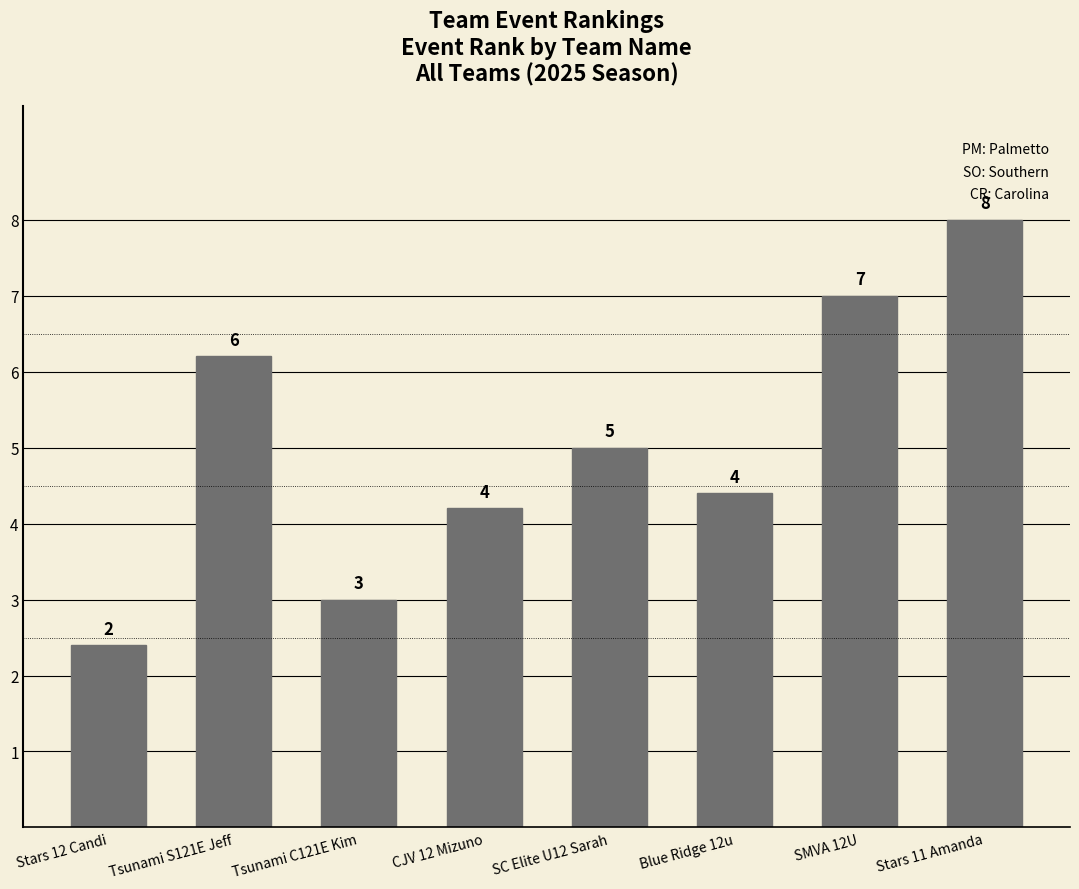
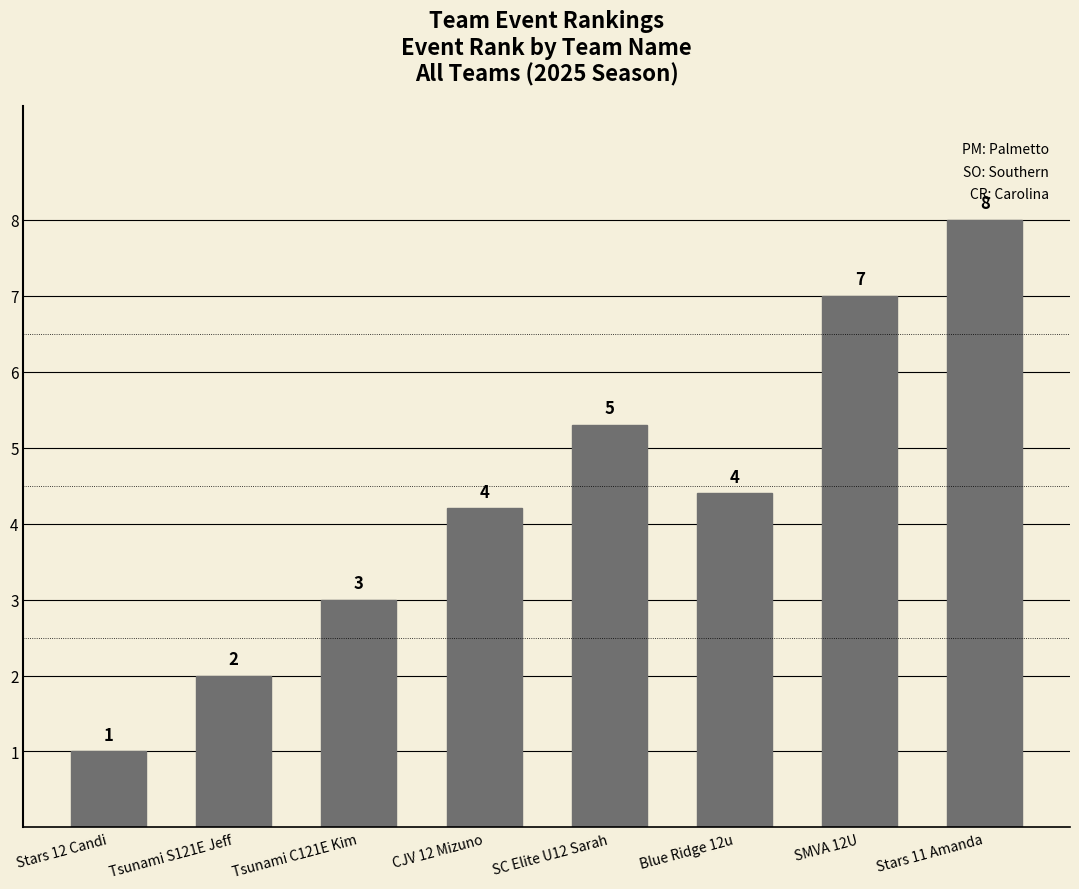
  {
-   "Stars 12 Candi": 2,
-   "Tsunami S121E Jeff": 6,
+   "Stars 12 Candi": 1,
+   "Tsunami S121E Jeff": 2,
    "Tsunami C121E Kim": 3,
    "CJV 12 Mizuno": 4,
-   "SC Elite U12 Sarah": 5.0,
+   "SC Elite U12 Sarah": 5.3,
    "Blue Ridge 12u": 4,
    "SMVA 12U": 7
  }
